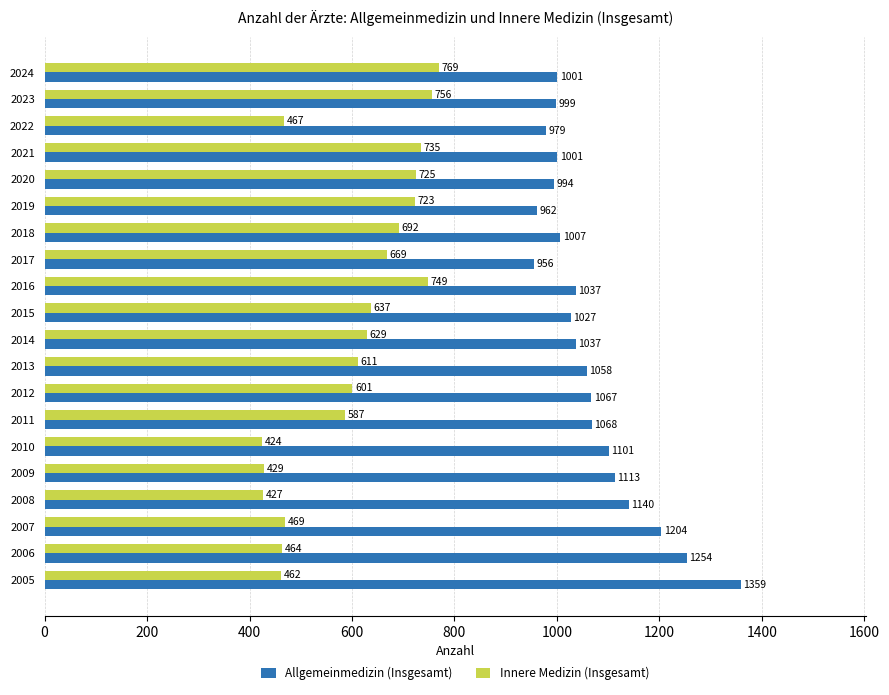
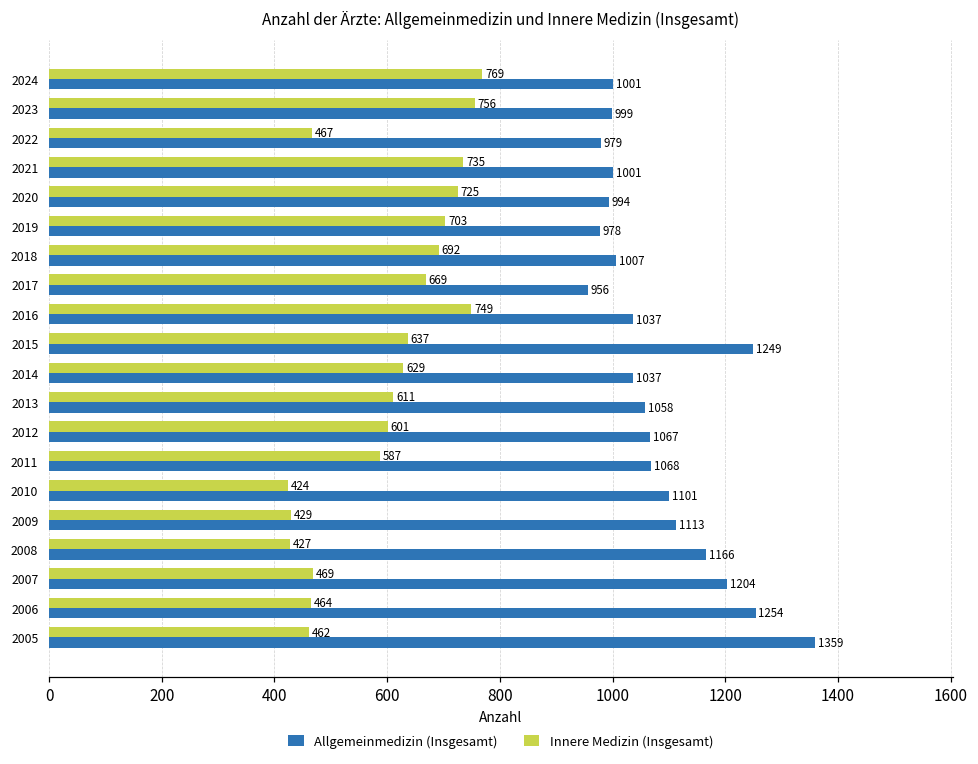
  {
    "Allgemeinmedizin (Insgesamt)": {
      "2024": 1001,
      "2023": 999,
      "2022": 979,
      "2021": 1001,
      "2020": 994,
-     "2019": 962,
+     "2019": 978,
      "2018": 1007,
      "2017": 956,
      "2016": 1037,
-     "2015": 1027,
+     "2015": 1249,
      "2014": 1037,
      "2013": 1058,
      "2012": 1067,
      "2011": 1068,
      "2010": 1101,
      "2009": 1113,
-     "2008": 1140,
+     "2008": 1166,
      "2007": 1204,
      "2006": 1254,
      "2005": 1359
    },
    "Innere Medizin (Insgesamt)": {
      "2024": 769,
      "2023": 756,
      "2022": 467,
      "2021": 735,
      "2020": 725,
-     "2019": 723,
+     "2019": 703,
      "2018": 692,
      "2017": 669,
      "2016": 749,
      "2015": 637,
      "2014": 629,
      "2013": 611,
      "2012": 601,
      "2011": 587,
      "2010": 424,
      "2009": 429,
      "2008": 427,
      "2007": 469,
      "2006": 464,
      "2005": 462
    }
  }
